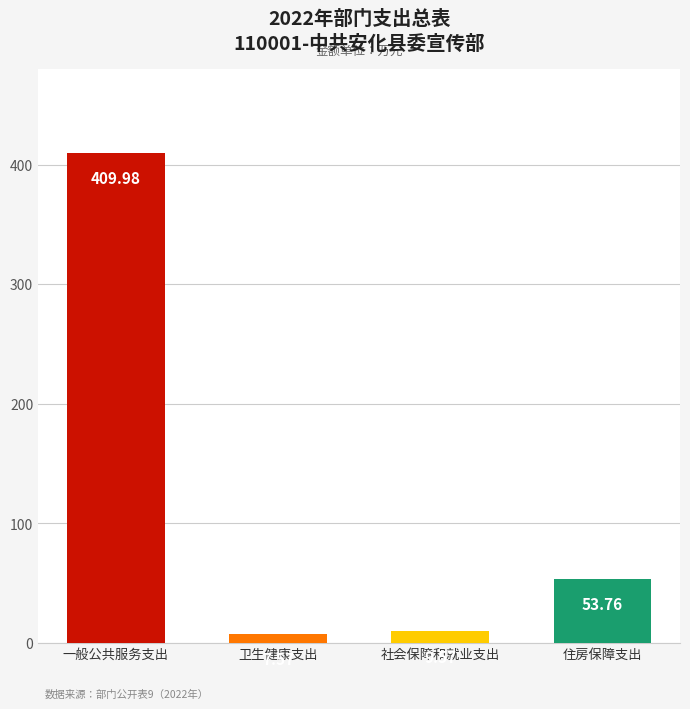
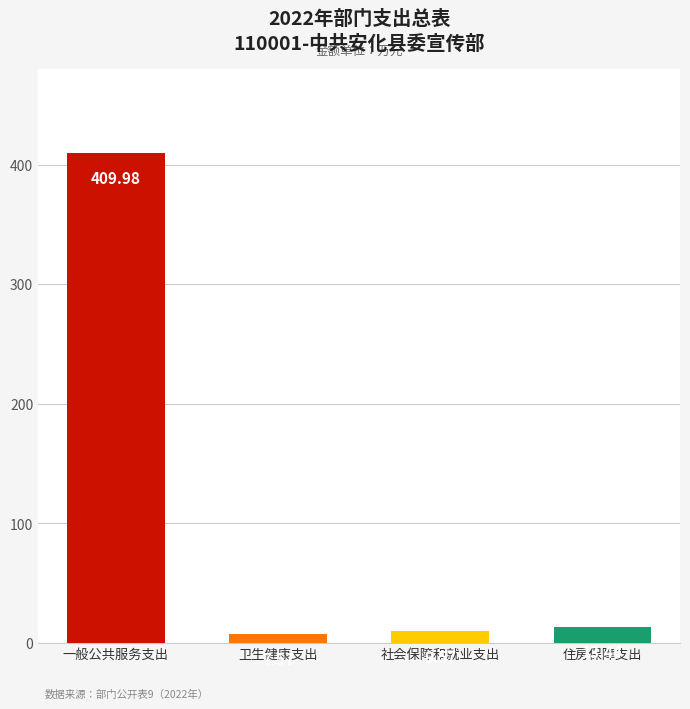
  {
    "卫生健康支出": 8,
    "社会保障和就业支出": 10,
-   "住房保障支出": 54
+   "住房保障支出": 13
  }
